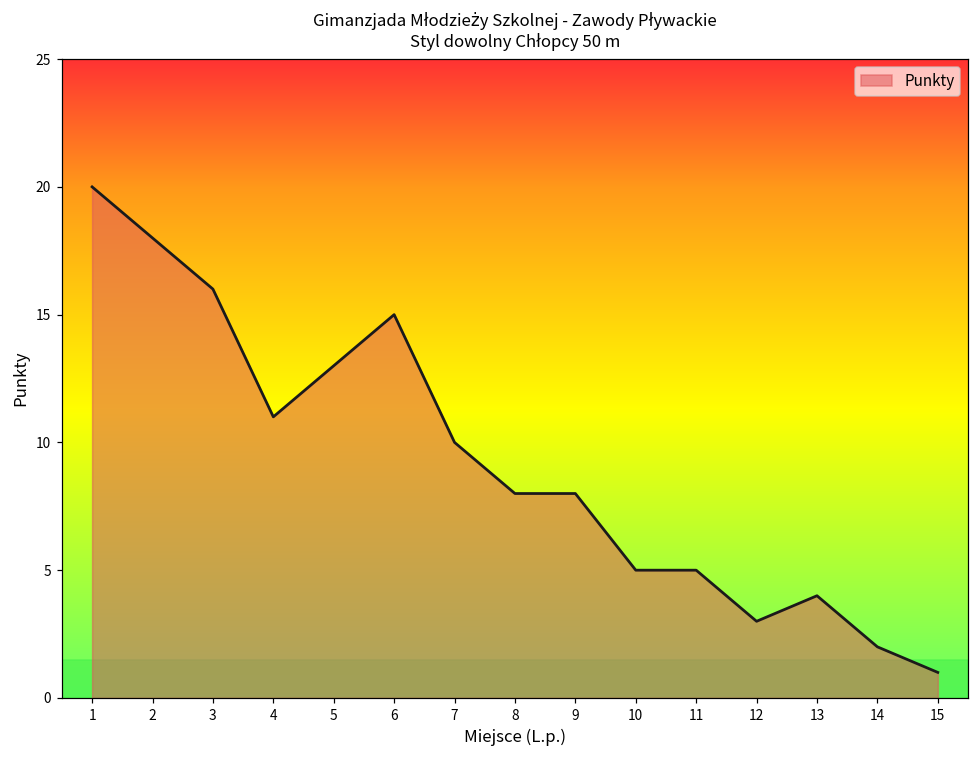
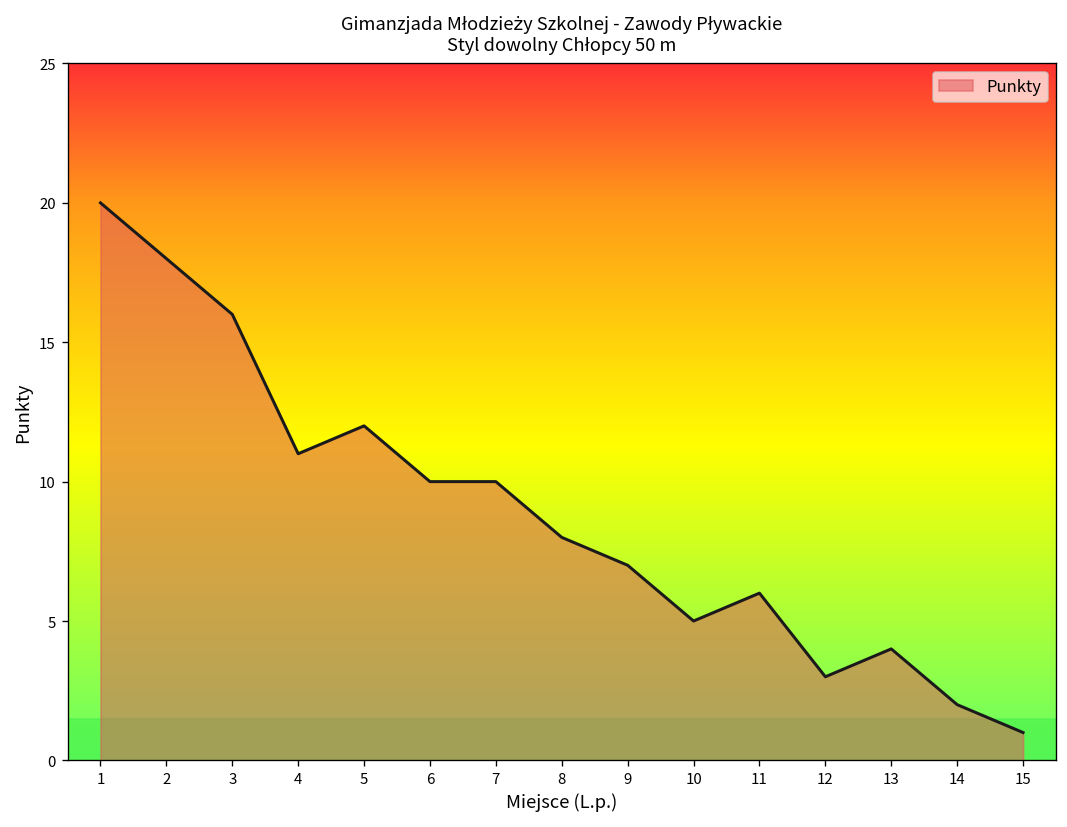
  {
    "1": 20,
    "2": 18,
    "3": 16,
    "4": 11,
-   "5": 13,
-   "6": 15,
+   "5": 12,
+   "6": 10,
    "7": 10,
    "8": 8,
-   "9": 8,
+   "9": 7,
    "10": 5,
-   "11": 5,
+   "11": 6,
    "12": 3,
    "13": 4,
    "14": 2
  }
